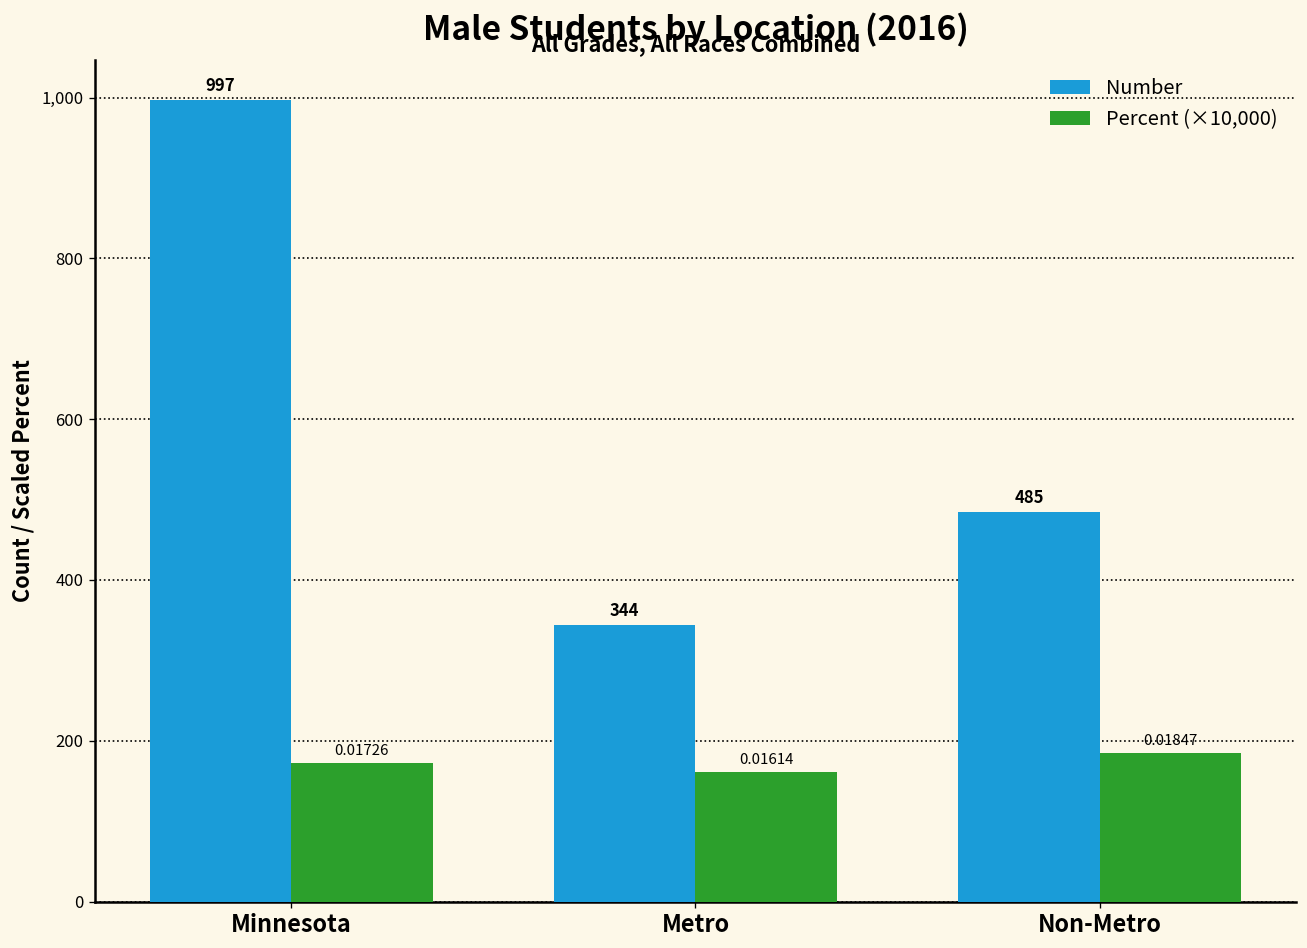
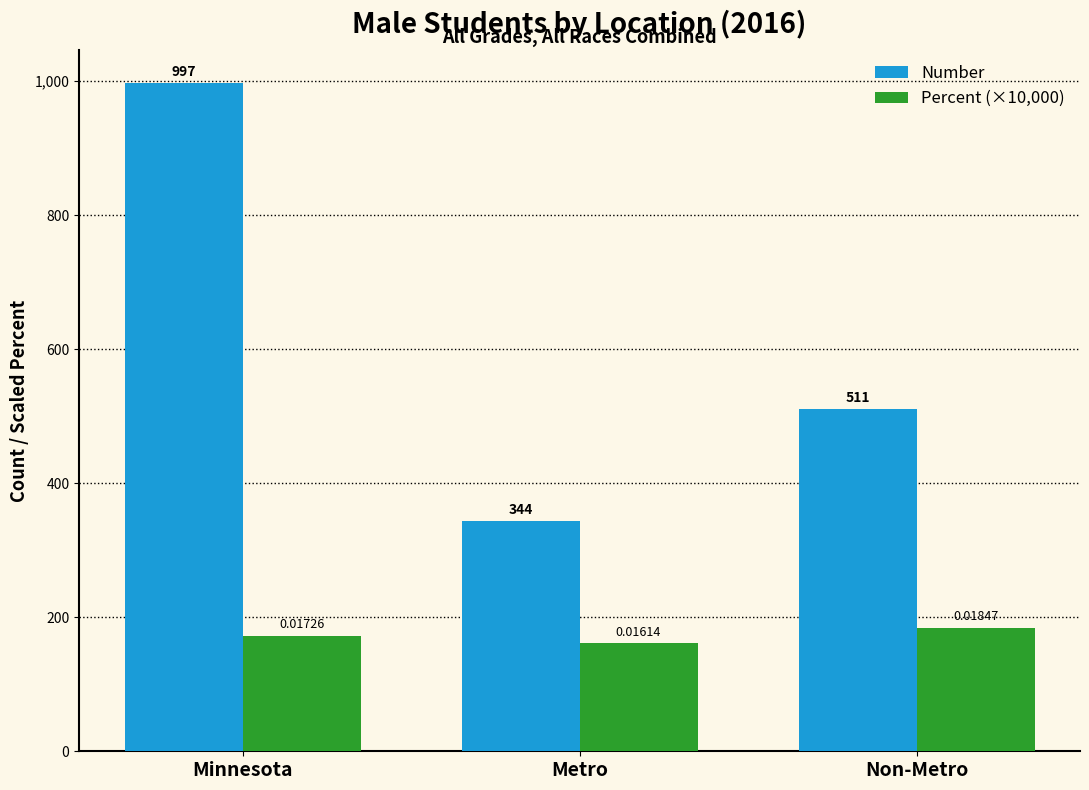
  {
    "Number": {
      "Minnesota": 997,
      "Metro": 344,
-     "Non-Metro": 485
+     "Non-Metro": 511
    }
  }
